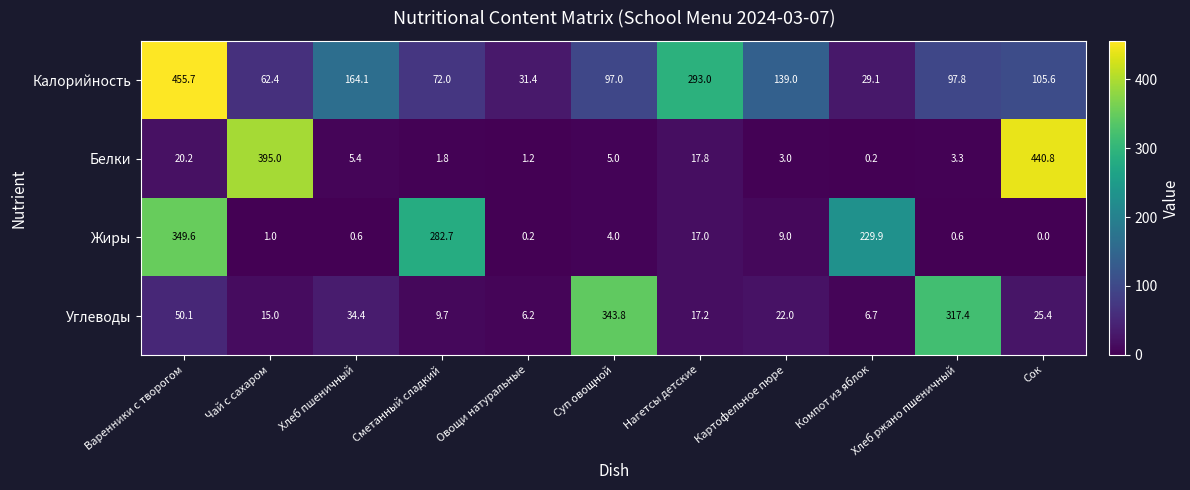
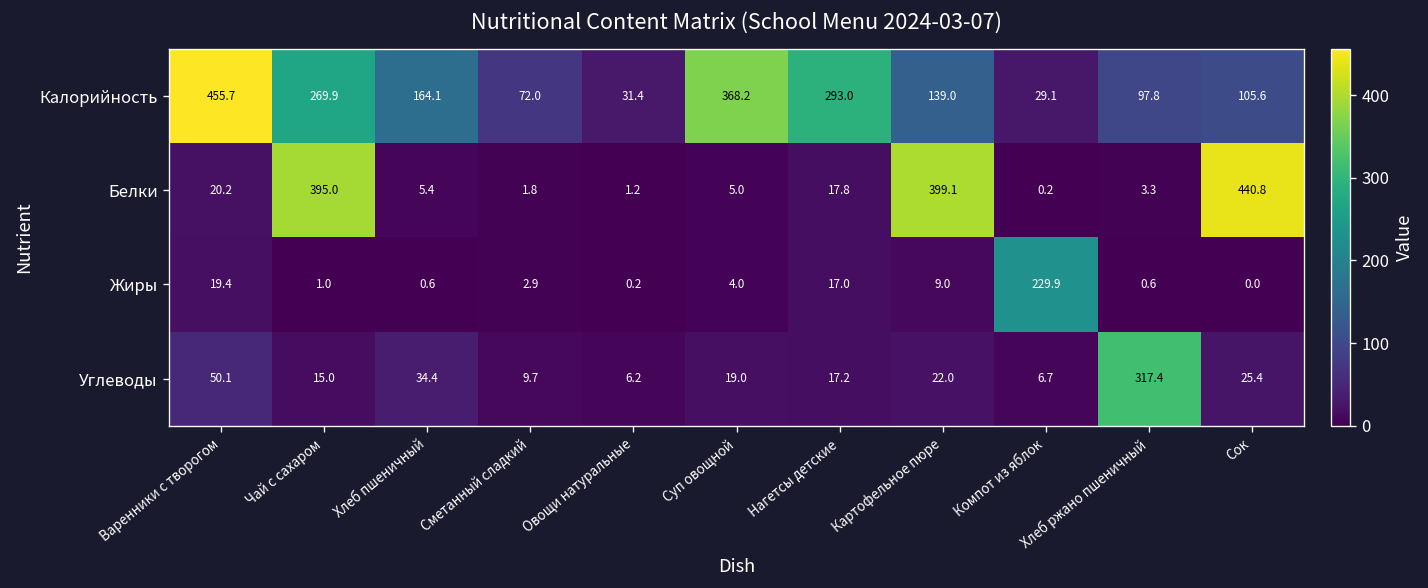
  {
    "Калорийность": {
      "Варенники с творогом": 455.7,
-     "Чай с сахаром": 62.4,
+     "Чай с сахаром": 269.9,
      "Хлеб пшеничный": 164.1,
      "Сметанный сладкий": 72.0,
      "Овощи натуральные": 31.4,
-     "Суп овощной": 97.0,
+     "Суп овощной": 368.2,
      "Нагетсы детские": 293.0,
      "Картофельное пюре": 139.0,
      "Компот из яблок": 29.1,
      "Хлеб ржано пшеничный": 97.8,
      "Сок": 105.6
    },
    "Белки": {
      "Варенники с творогом": 20.2,
      "Чай с сахаром": 395.0,
      "Хлеб пшеничный": 5.4,
      "Сметанный сладкий": 1.8,
      "Овощи натуральные": 1.2,
      "Суп овощной": 5.0,
      "Нагетсы детские": 17.8,
-     "Картофельное пюре": 3.0,
+     "Картофельное пюре": 399.1,
      "Компот из яблок": 0.2,
      "Хлеб ржано пшеничный": 3.3,
      "Сок": 440.8
    },
    "Жиры": {
-     "Варенники с творогом": 349.6,
+     "Варенники с творогом": 19.4,
      "Чай с сахаром": 1.0,
      "Хлеб пшеничный": 0.6,
-     "Сметанный сладкий": 282.7,
+     "Сметанный сладкий": 2.9,
      "Овощи натуральные": 0.2,
      "Суп овощной": 4.0,
      "Нагетсы детские": 17.0,
      "Картофельное пюре": 9.0,
      "Компот из яблок": 229.9,
      "Хлеб ржано пшеничный": 0.6,
      "Сок": 0.0
    },
    "Углеводы": {
      "Варенники с творогом": 50.1,
      "Чай с сахаром": 15.0,
      "Хлеб пшеничный": 34.4,
      "Сметанный сладкий": 9.7,
      "Овощи натуральные": 6.2,
-     "Суп овощной": 343.8,
+     "Суп овощной": 19.0,
      "Нагетсы детские": 17.2,
      "Картофельное пюре": 22.0,
      "Компот из яблок": 6.7,
      "Хлеб ржано пшеничный": 317.4,
      "Сок": 25.4
    }
  }
